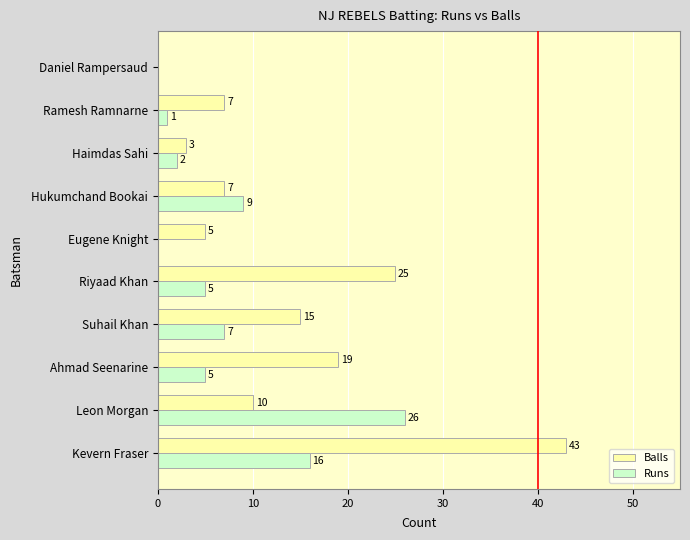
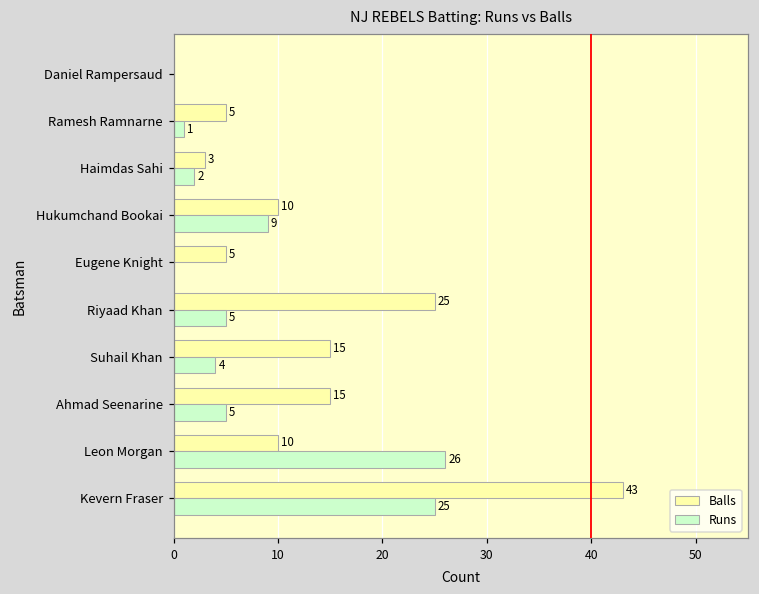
  {
    "Balls": {
-     "Ramesh Ramnarne": 7,
+     "Ramesh Ramnarne": 5,
      "Haimdas Sahi": 3,
-     "Hukumchand Bookai": 7,
+     "Hukumchand Bookai": 10,
      "Eugene Knight": 5,
      "Riyaad Khan": 25,
      "Suhail Khan": 15,
-     "Ahmad Seenarine": 19,
+     "Ahmad Seenarine": 15,
      "Leon Morgan": 10,
      "Kevern Fraser": 43
    },
    "Runs": {
      "Ramesh Ramnarne": 1,
      "Haimdas Sahi": 2,
      "Hukumchand Bookai": 9,
      "Riyaad Khan": 5,
-     "Suhail Khan": 7,
+     "Suhail Khan": 4,
      "Ahmad Seenarine": 5,
      "Leon Morgan": 26,
-     "Kevern Fraser": 16
+     "Kevern Fraser": 25
    }
  }
